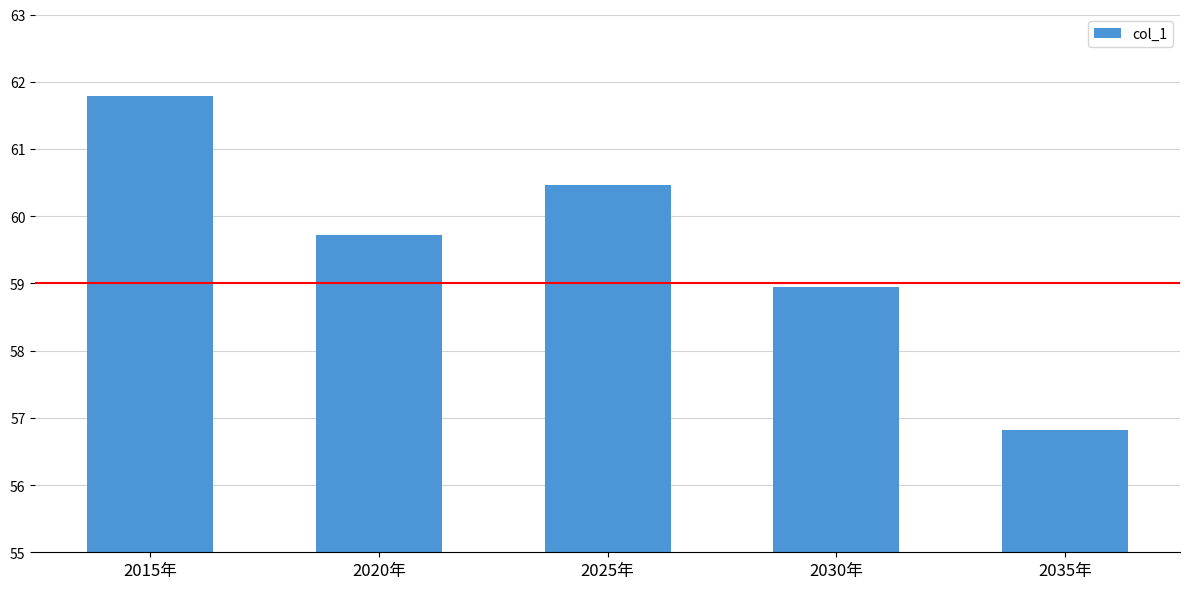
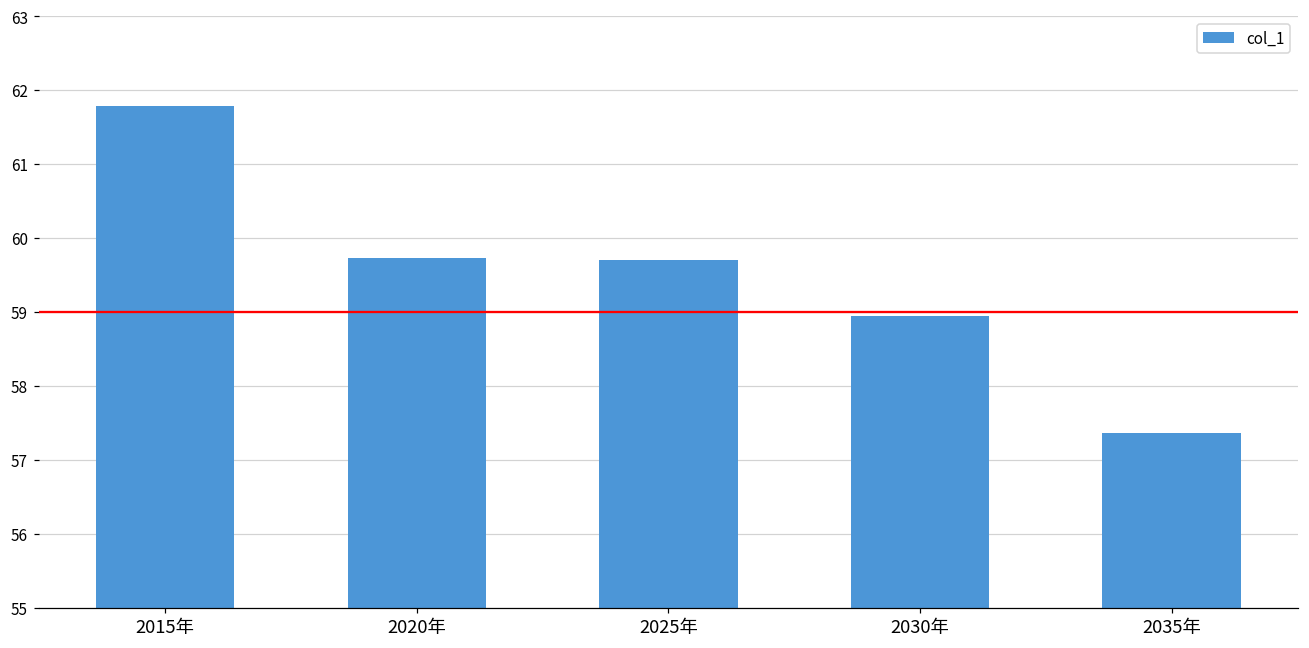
  {
    "2015年": 61.8,
    "2020年": 59.7,
-   "2025年": 60.5,
+   "2025年": 59.7,
    "2030年": 58.9,
-   "2035年": 56.8
+   "2035年": 57.4
  }
